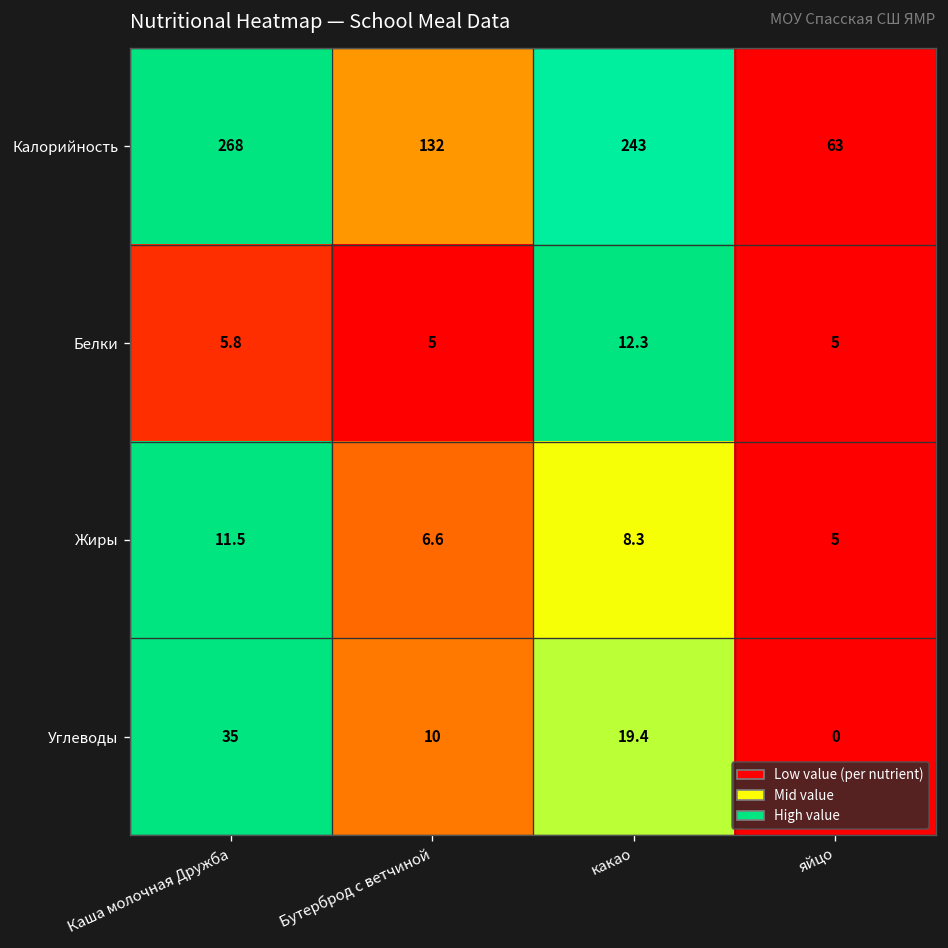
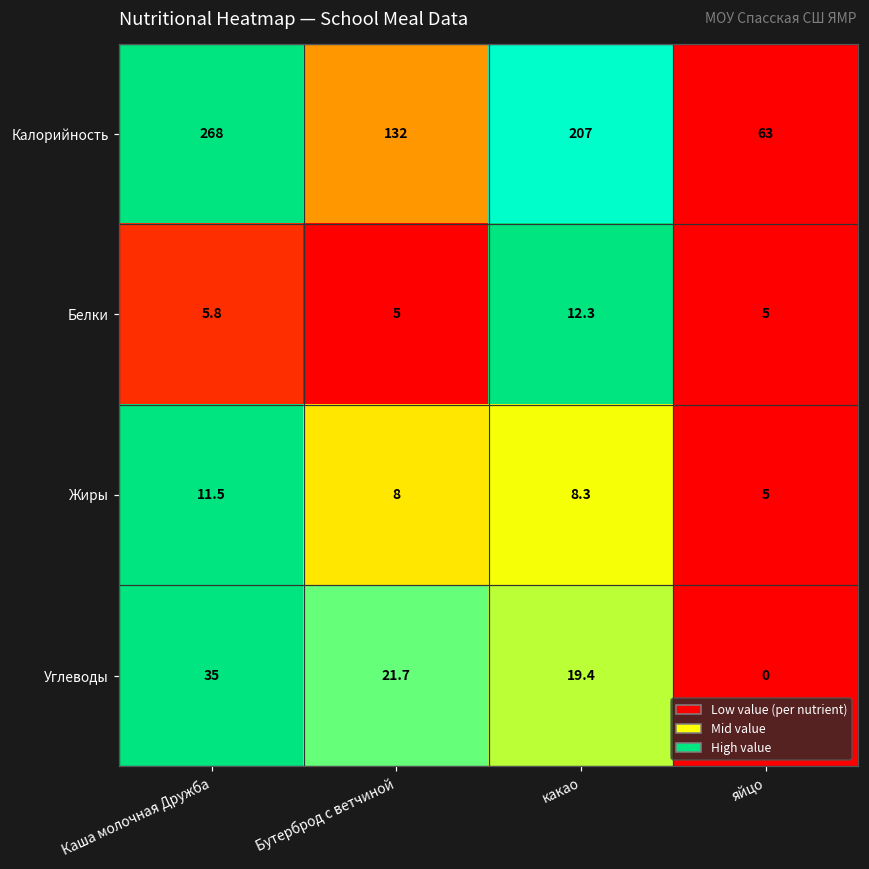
  {
    "Калорийность": {
      "Каша молочная Дружба": 268,
      "Бутерброд с ветчиной": 132,
-     "какао": 243,
+     "какао": 207,
      "яйцо": 63
    },
    "Белки": {
      "Каша молочная Дружба": 5.8,
      "Бутерброд с ветчиной": 5,
      "какао": 12.3,
      "яйцо": 5
    },
    "Жиры": {
      "Каша молочная Дружба": 11.5,
-     "Бутерброд с ветчиной": 6.6,
+     "Бутерброд с ветчиной": 8,
      "какао": 8.3,
      "яйцо": 5
    },
    "Углеводы": {
      "Каша молочная Дружба": 35,
-     "Бутерброд с ветчиной": 10,
+     "Бутерброд с ветчиной": 21.7,
      "какао": 19.4,
      "яйцо": 0
    }
  }
